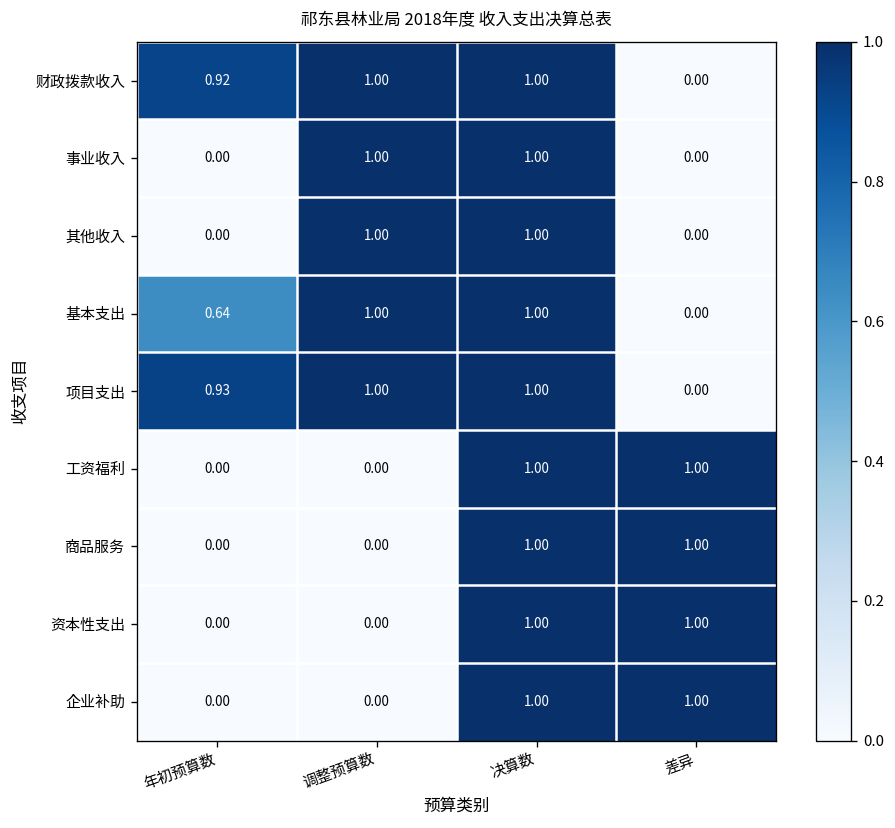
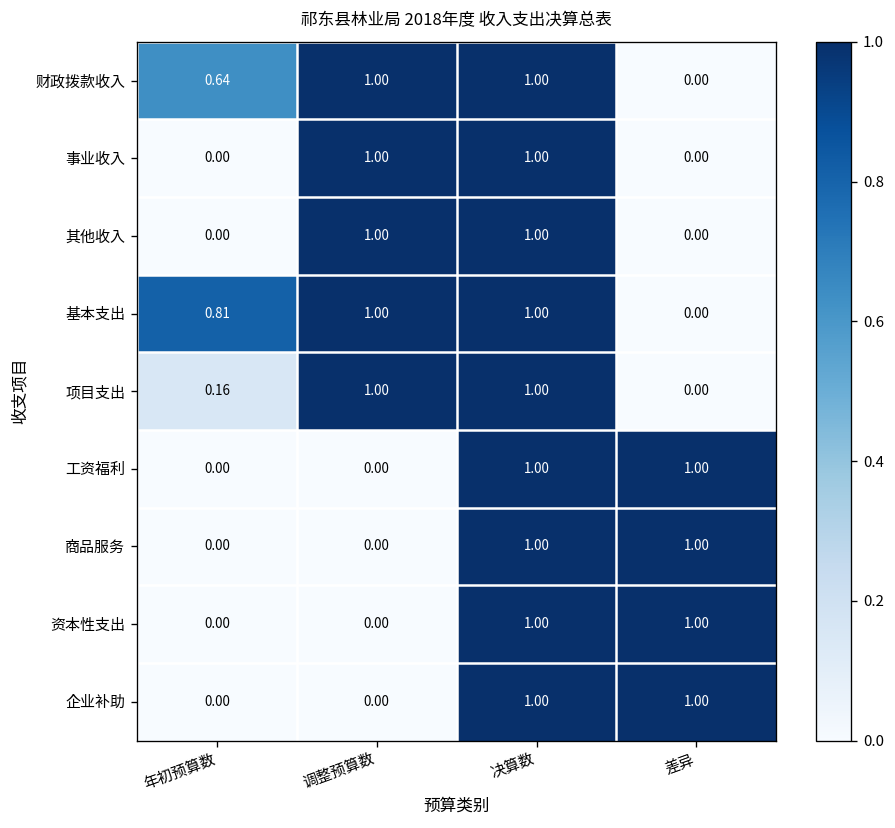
  {
    "财政拨款收入": {
-     "年初预算数": 0.92,
+     "年初预算数": 0.64,
      "调整预算数": 1.00,
      "决算数": 1.00,
      "差异": 0.00
    },
    "事业收入": {
      "年初预算数": 0.00,
      "调整预算数": 1.00,
      "决算数": 1.00,
      "差异": 0.00
    },
    "其他收入": {
      "年初预算数": 0.00,
      "调整预算数": 1.00,
      "决算数": 1.00,
      "差异": 0.00
    },
    "基本支出": {
-     "年初预算数": 0.64,
+     "年初预算数": 0.81,
      "调整预算数": 1.00,
      "决算数": 1.00,
      "差异": 0.00
    },
    "项目支出": {
-     "年初预算数": 0.93,
+     "年初预算数": 0.16,
      "调整预算数": 1.00,
      "决算数": 1.00,
      "差异": 0.00
    },
    "工资福利": {
      "年初预算数": 0.00,
      "调整预算数": 0.00,
      "决算数": 1.00,
      "差异": 1.00
    },
    "商品服务": {
      "年初预算数": 0.00,
      "调整预算数": 0.00,
      "决算数": 1.00,
      "差异": 1.00
    },
    "资本性支出": {
      "年初预算数": 0.00,
      "调整预算数": 0.00,
      "决算数": 1.00,
      "差异": 1.00
    },
    "企业补助": {
      "年初预算数": 0.00,
      "调整预算数": 0.00,
      "决算数": 1.00,
      "差异": 1.00
    }
  }
